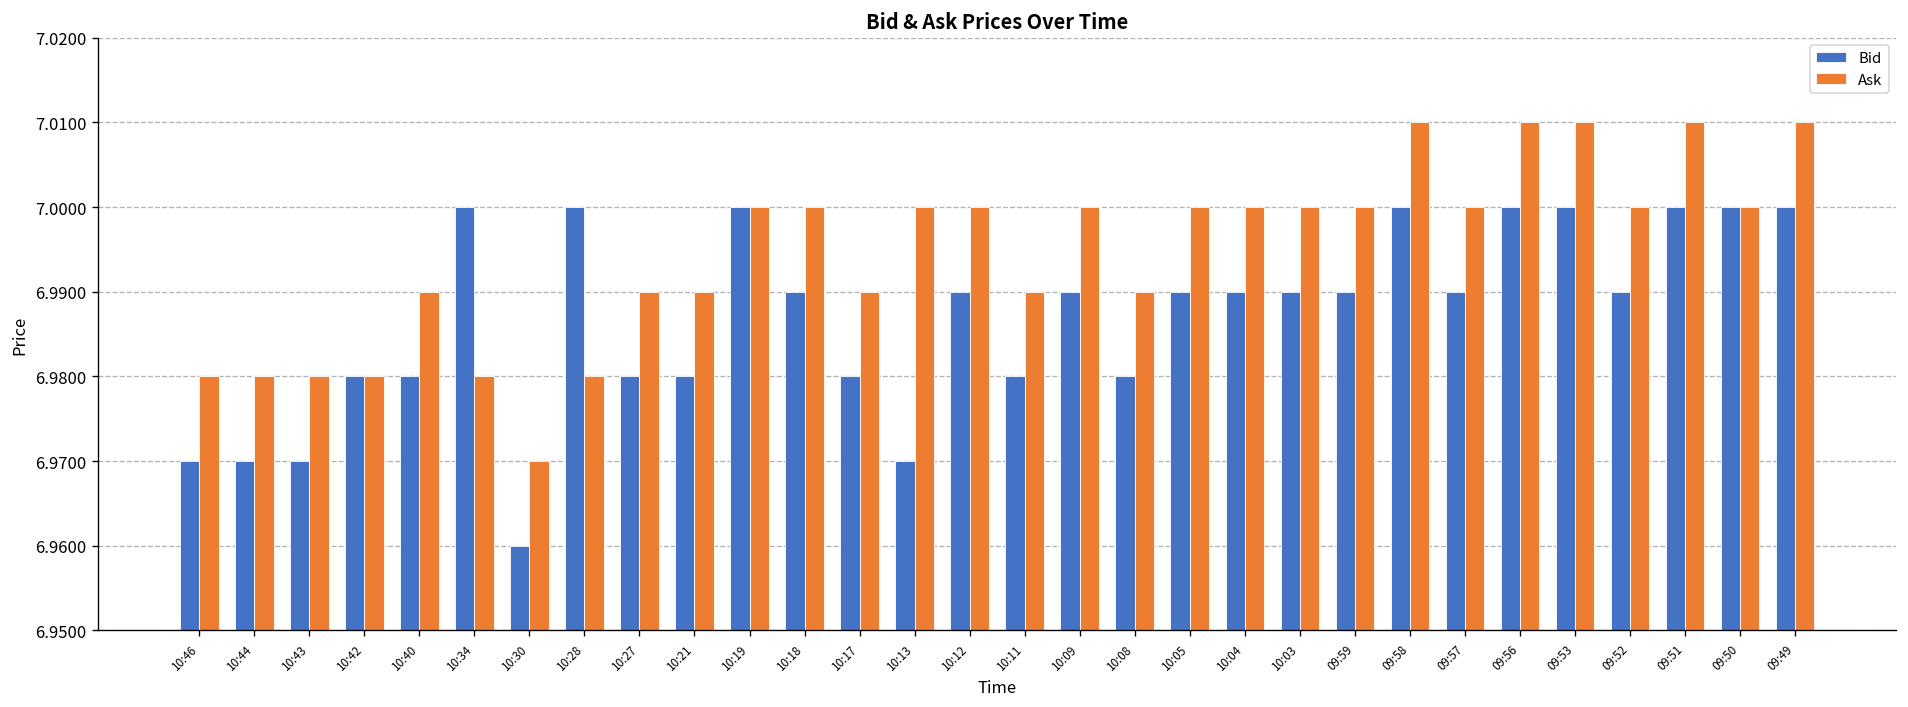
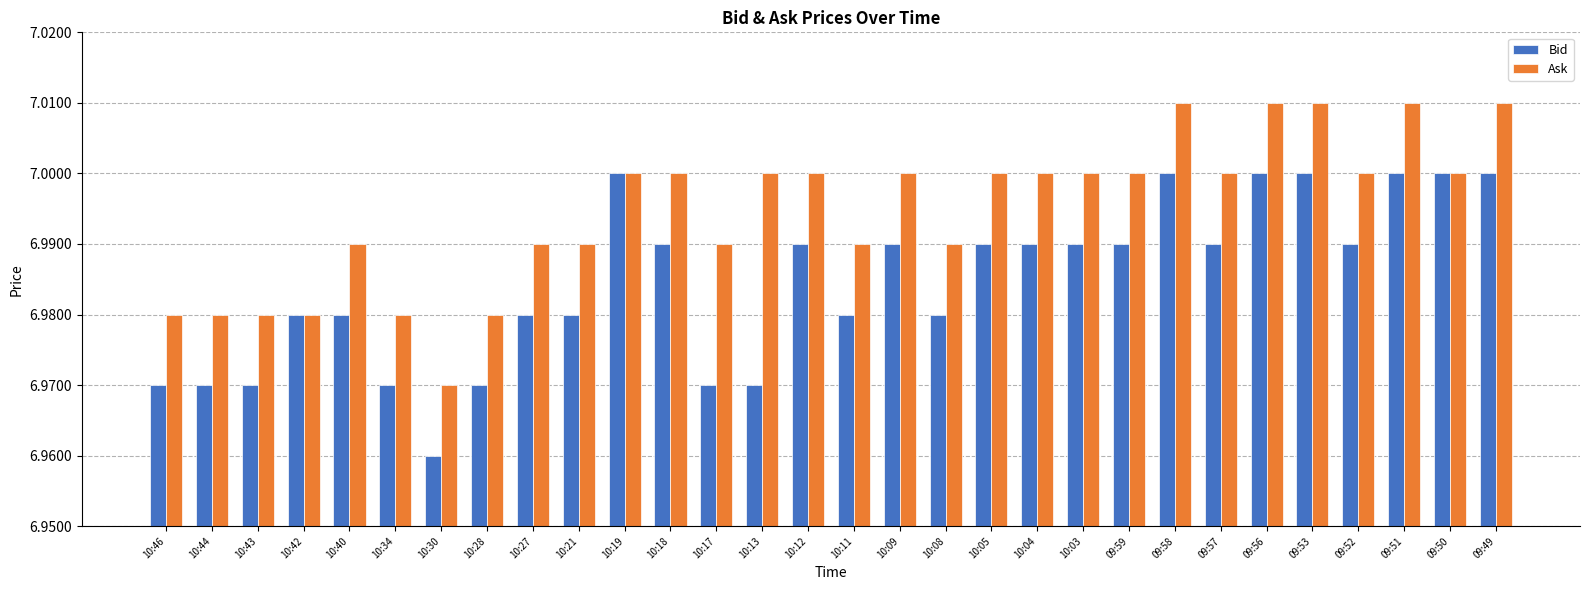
  {
    "Bid": {
      "10:46": 6.97,
      "10:44": 6.97,
      "10:43": 6.97,
      "10:42": 6.98,
      "10:40": 6.98,
-     "10:34": 7.00,
+     "10:34": 6.97,
      "10:30": 6.96,
-     "10:28": 7.00,
+     "10:28": 6.97,
      "10:27": 6.98,
      "10:21": 6.98,
      "10:19": 7.00,
      "10:18": 6.99,
-     "10:17": 6.98,
+     "10:17": 6.97,
      "10:13": 6.97,
      "10:12": 6.99,
      "10:11": 6.98,
      "10:09": 6.99,
      "10:08": 6.98,
      "10:05": 6.99,
      "10:04": 6.99,
      "10:03": 6.99,
      "09:59": 6.99,
      "09:58": 7.00,
      "09:57": 6.99,
      "09:56": 7.00,
      "09:53": 7.00,
      "09:52": 6.99,
      "09:51": 7.00,
      "09:50": 7.00,
      "09:49": 7.00
    },
    "Ask": {
      "10:46": 6.98,
      "10:44": 6.98,
      "10:43": 6.98,
      "10:42": 6.98,
      "10:40": 6.99,
      "10:34": 6.98,
      "10:30": 6.97,
      "10:28": 6.98,
      "10:27": 6.99,
      "10:21": 6.99,
      "10:19": 7.00,
      "10:18": 7.00,
      "10:17": 6.99,
      "10:13": 7.00,
      "10:12": 7.00,
      "10:11": 6.99,
      "10:09": 7.00,
      "10:08": 6.99,
      "10:05": 7.00,
      "10:04": 7.00,
      "10:03": 7.00,
      "09:59": 7.00,
      "09:58": 7.01,
      "09:57": 7.00,
      "09:56": 7.01,
      "09:53": 7.01,
      "09:52": 7.00,
      "09:51": 7.01,
      "09:50": 7.00,
      "09:49": 7.01
    }
  }
